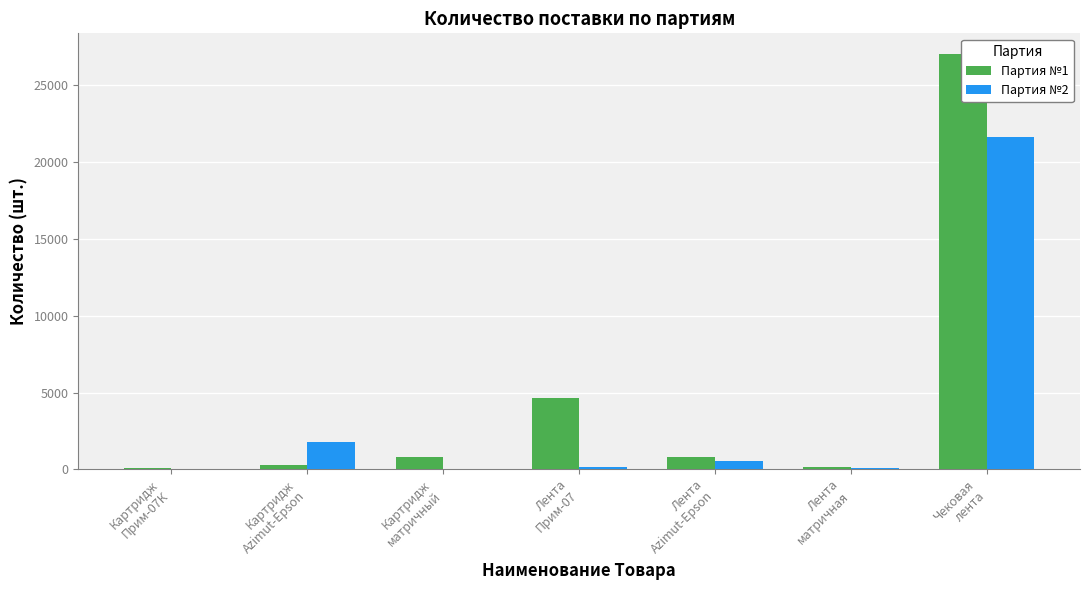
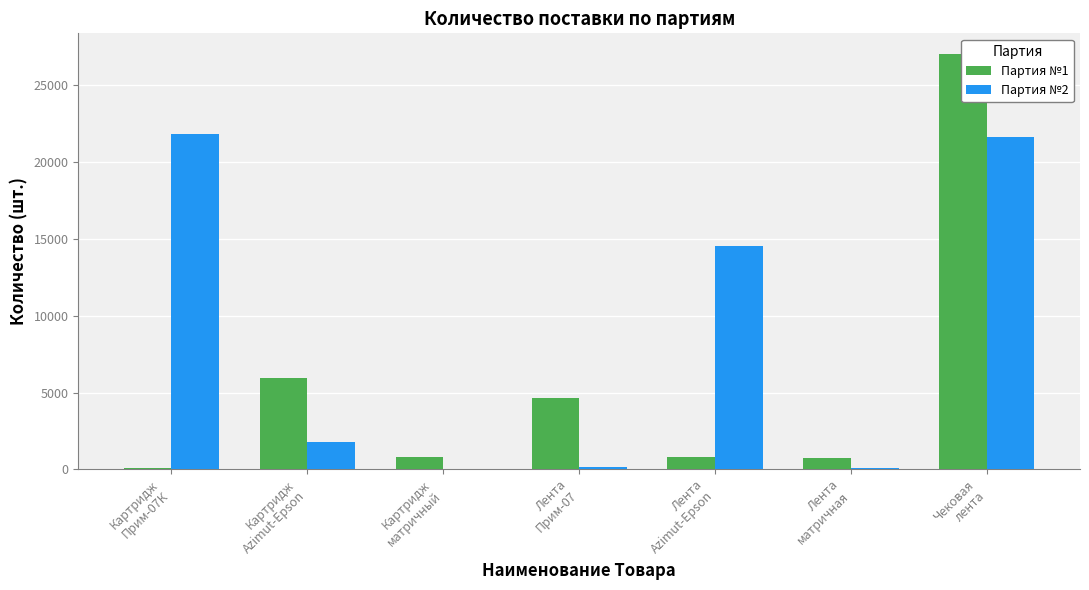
  {
    "Партия №1": {
-     "Картридж Azimut-Epson": 300,
+     "Картридж Azimut-Epson": 6000,
      "Картридж матричный": 800,
      "Лента Прим-07": 4600,
      "Лента Azimut-Epson": 800,
-     "Лента матричная": 200
+     "Лента матричная": 800
    },
    "Партия №2": {
-     "Картридж Прим-07К": 0,
+     "Картридж Прим-07К": 21800,
      "Картридж Azimut-Epson": 1800,
      "Лента Прим-07": 200,
-     "Лента Azimut-Epson": 600,
+     "Лента Azimut-Epson": 14500,
      "Чековая лента": 21600
    }
  }
